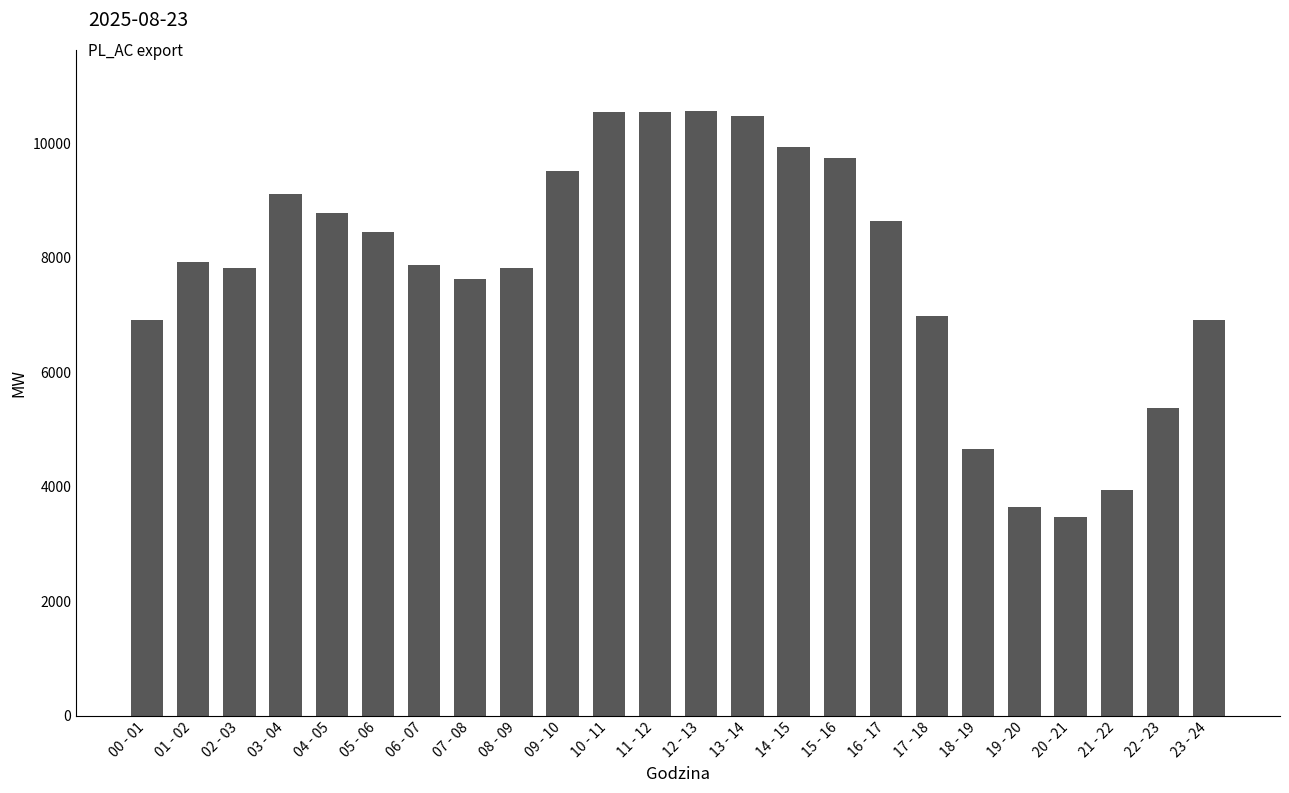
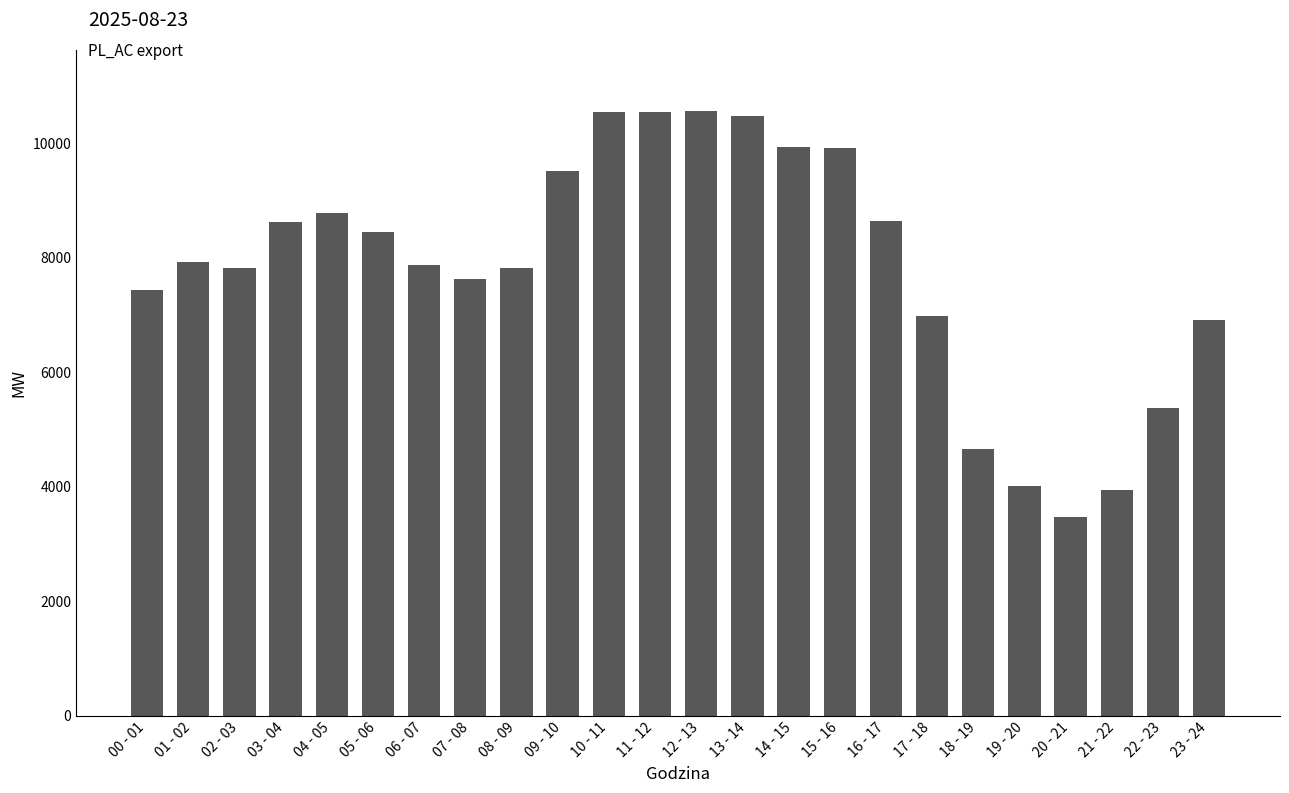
  {
-   "00 - 01": 6900,
+   "00 - 01": 7400,
    "01 - 02": 7900,
    "02 - 03": 7800,
-   "03 - 04": 9100,
+   "03 - 04": 8600,
    "04 - 05": 8800,
    "05 - 06": 8400,
    "06 - 07": 7900,
    "07 - 08": 7600,
    "08 - 09": 7800,
    "09 - 10": 9500,
    "10 - 11": 10600,
    "11 - 12": 10600,
    "12 - 13": 10600,
    "13 - 14": 10500,
    "14 - 15": 9900,
-   "15 - 16": 9700,
+   "15 - 16": 9900,
    "16 - 17": 8600,
    "17 - 18": 7000,
    "18 - 19": 4700,
-   "19 - 20": 3700,
+   "19 - 20": 4000,
    "20 - 21": 3500,
    "21 - 22": 3900,
    "22 - 23": 5400,
    "23 - 24": 6900
  }
